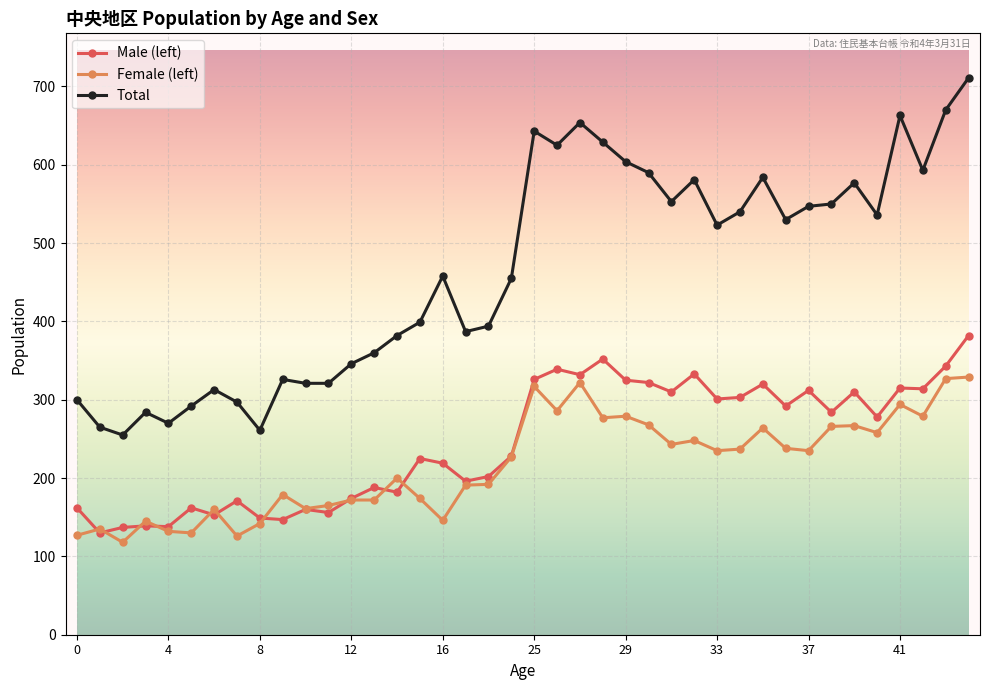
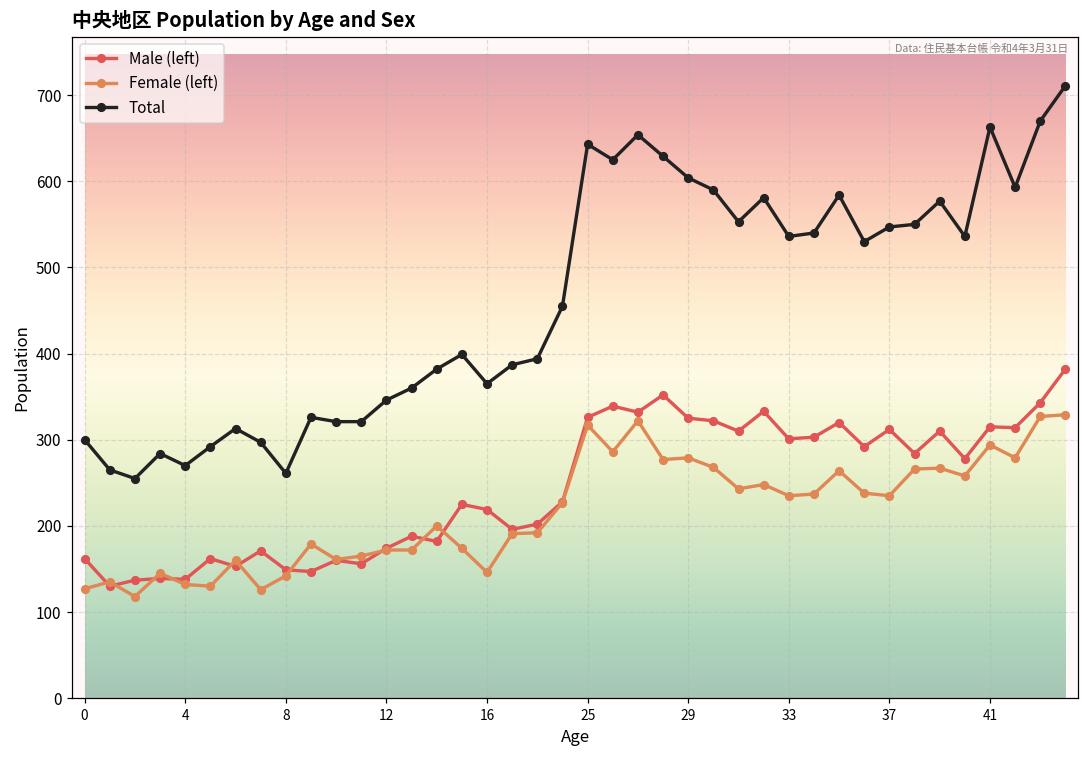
  {
    "Total": {
      "0": 300,
      "4": 270,
      "8": 260,
      "12": 350,
-     "16": 460,
+     "16": 370,
      "25": 640,
      "29": 600,
-     "33": 520,
+     "33": 540,
      "37": 550,
      "41": 660
    }
  }
